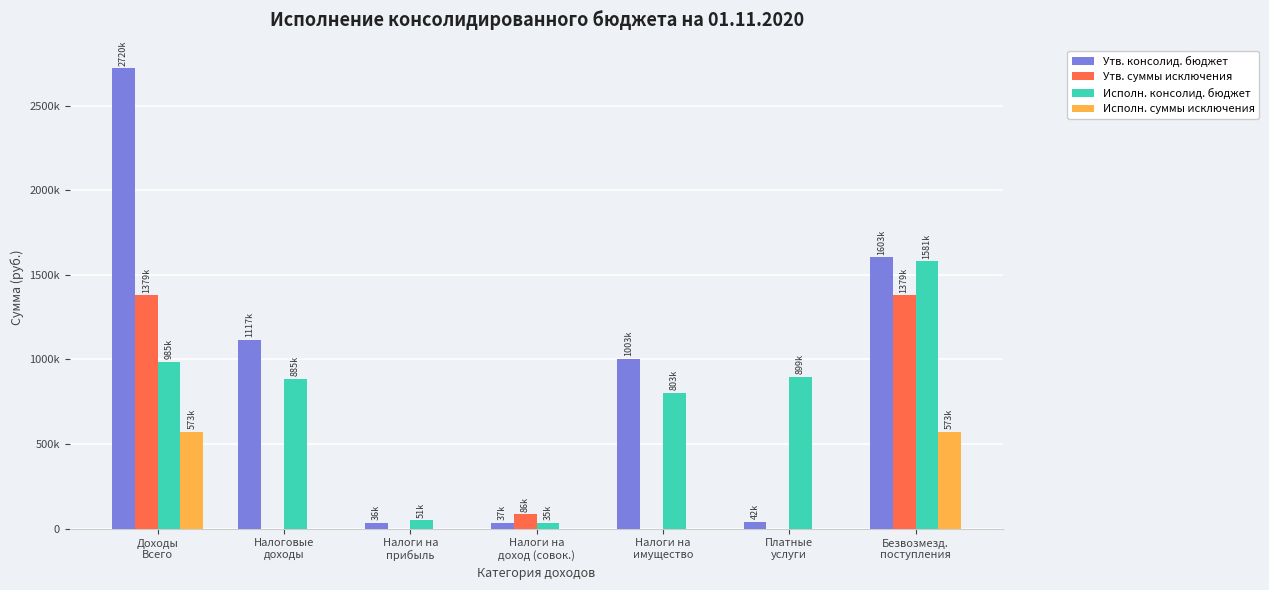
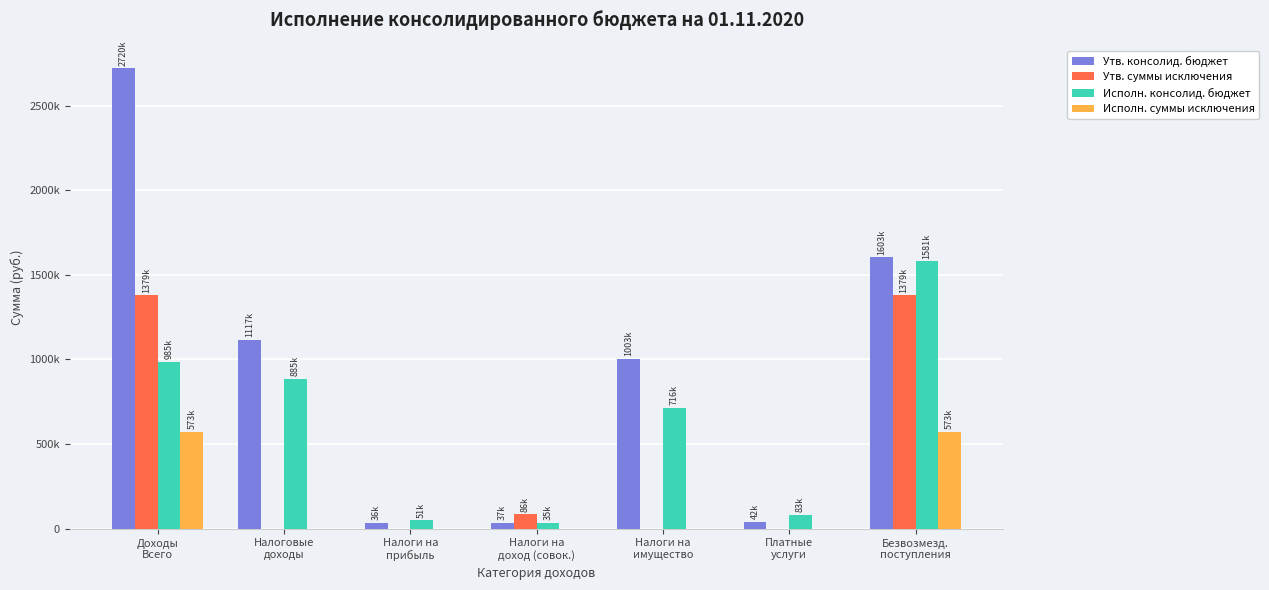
  {
    "Утв. консолид. бюджет": {
      "Доходы Всего": "2720k",
      "Налоговые доходы": "1117k",
      "Налоги на прибыль": "36k",
      "Налоги на доход (совок.)": "37k",
      "Налоги на имущество": "1003k",
      "Платные услуги": "42k",
      "Безвозмезд. поступления": "1603k"
    },
    "Утв. суммы исключения": {
      "Доходы Всего": "1379k",
      "Налоги на доход (совок.)": "86k",
      "Безвозмезд. поступления": "1379k"
    },
    "Исполн. консолид. бюджет": {
      "Доходы Всего": "985k",
      "Налоговые доходы": "885k",
      "Налоги на прибыль": "51k",
      "Налоги на доход (совок.)": "35k",
-     "Налоги на имущество": "803k",
-     "Платные услуги": "899k",
+     "Налоги на имущество": "716k",
+     "Платные услуги": "83k",
      "Безвозмезд. поступления": "1581k"
    },
    "Исполн. суммы исключения": {
      "Доходы Всего": "573k",
      "Безвозмезд. поступления": "573k"
    }
  }
